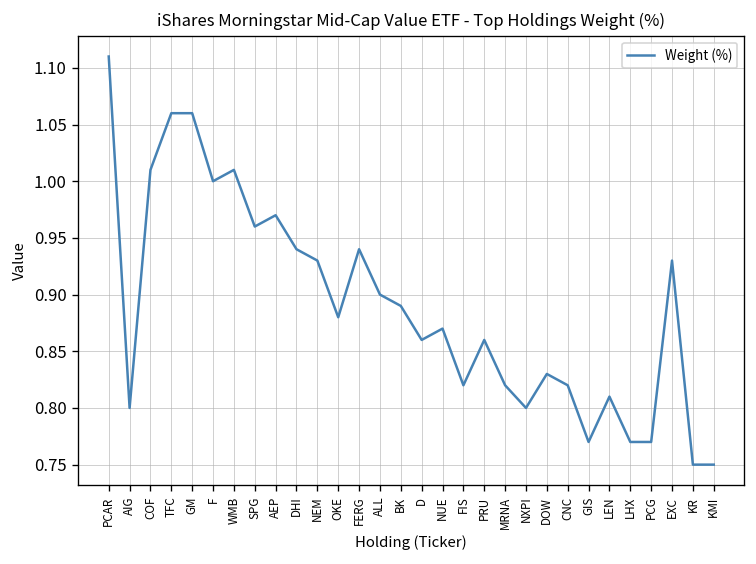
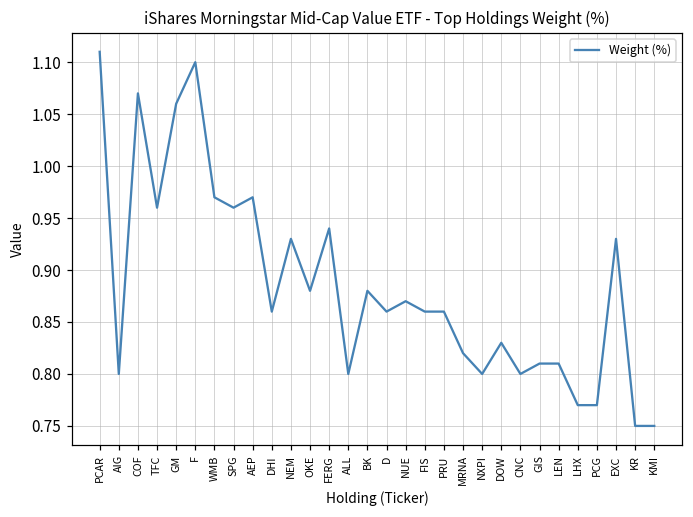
  {
    "PCAR": 1.11,
    "AIG": 0.80,
-   "COF": 1.01,
-   "TFC": 1.06,
+   "COF": 1.07,
+   "TFC": 0.96,
    "GM": 1.06,
-   "F": 1.0,
-   "WMB": 1.01,
+   "F": 1.1,
+   "WMB": 0.97,
    "SPG": 0.96,
    "AEP": 0.97,
-   "DHI": 0.94,
+   "DHI": 0.86,
    "NEM": 0.93,
    "OKE": 0.88,
    "FERG": 0.94,
-   "ALL": 0.9,
-   "BK": 0.89,
+   "ALL": 0.8,
+   "BK": 0.88,
    "D": 0.86,
    "NUE": 0.87,
-   "FIS": 0.82,
+   "FIS": 0.86,
    "PRU": 0.86,
    "MRNA": 0.82,
    "NXPI": 0.80,
    "DOW": 0.83,
-   "CNC": 0.82,
-   "GIS": 0.77,
+   "CNC": 0.80,
+   "GIS": 0.81,
    "LEN": 0.81,
    "LHX": 0.77,
    "PCG": 0.77,
    "EXC": 0.93,
    "KR": 0.75,
    "KMI": 0.75
  }
